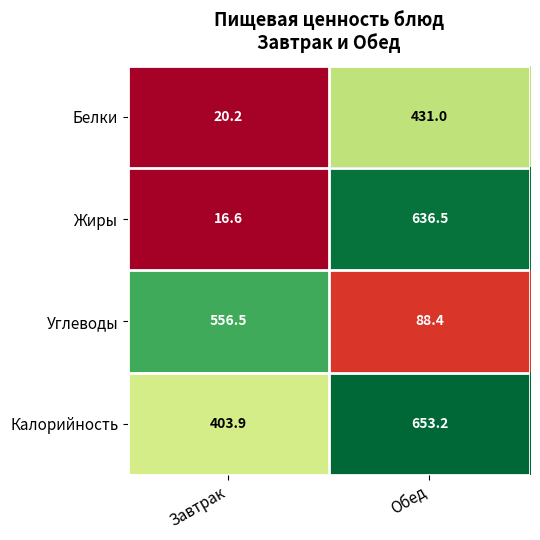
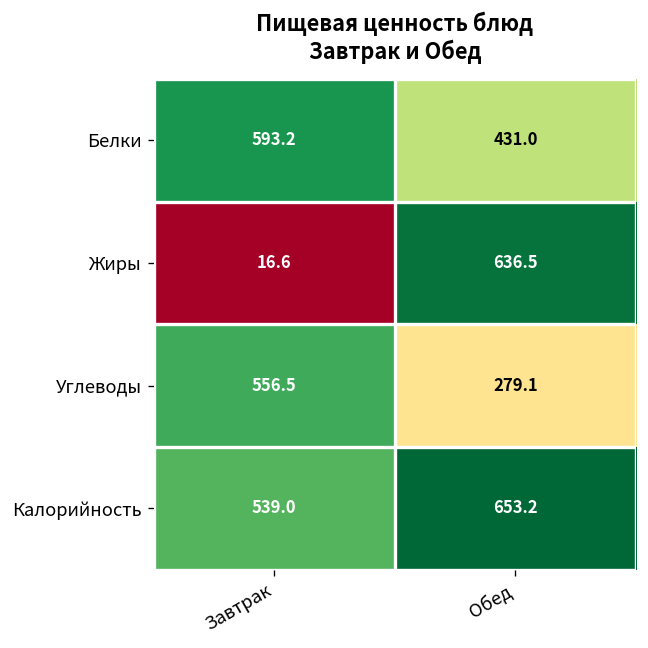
  {
    "Белки": {
-     "Завтрак": 20.2,
+     "Завтрак": 593.2,
      "Обед": 431.0
    },
    "Жиры": {
      "Завтрак": 16.6,
      "Обед": 636.5
    },
    "Углеводы": {
      "Завтрак": 556.5,
-     "Обед": 88.4
+     "Обед": 279.1
    },
    "Калорийность": {
-     "Завтрак": 403.9,
+     "Завтрак": 539.0,
      "Обед": 653.2
    }
  }
